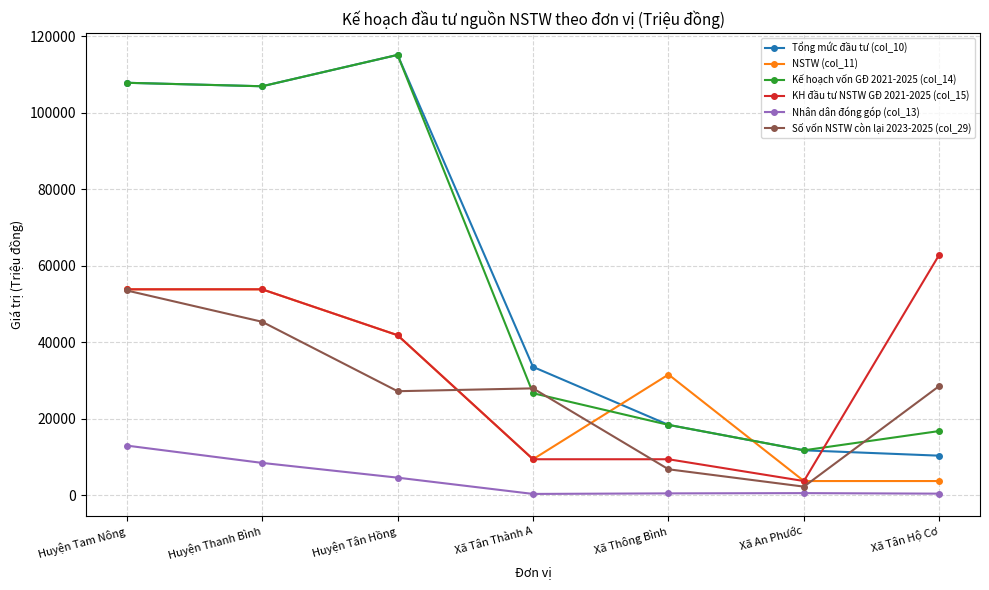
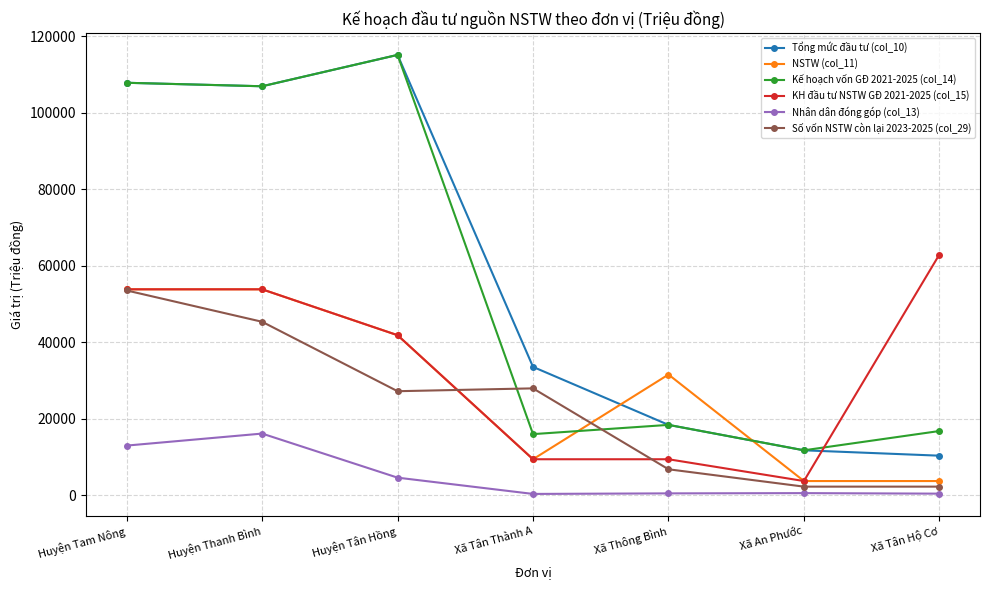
  {
    "Tổng mức đầu tư (col_10)": {
      "Xã Tân Thành A": 34000,
      "Xã Tân Hộ Cơ": 10000
    },
    "NSTW (col_11)": {
      "Xã Thông Bình": 32000,
      "Xã Tân Hộ Cơ": 4000
    },
    "Kế hoạch vốn GĐ 2021-2025 (col_14)": {
-     "Xã Tân Thành A": 27000,
+     "Xã Tân Thành A": 16000,
      "Xã Tân Hộ Cơ": 17000
    },
    "KH đầu tư NSTW GĐ 2021-2025 (col_15)": {
      "Xã Thông Bình": 9000,
      "Xã Tân Hộ Cơ": 63000
    },
    "Nhân dân đóng góp (col_13)": {
      "Huyện Tam Nông": 13000,
-     "Huyện Thanh Bình": 8000,
+     "Huyện Thanh Bình": 16000,
      "Huyện Tân Hồng": 5000,
      "Xã Tân Thành A": 0,
      "Xã Thông Bình": 1000,
      "Xã An Phước": 1000,
      "Xã Tân Hộ Cơ": 0
    },
    "Số vốn NSTW còn lại 2023-2025 (col_29)": {
      "Huyện Thanh Bình": 45000,
      "Huyện Tân Hồng": 27000,
      "Xã Tân Thành A": 28000,
      "Xã Thông Bình": 7000,
      "Xã An Phước": 2000,
-     "Xã Tân Hộ Cơ": 29000
+     "Xã Tân Hộ Cơ": 2000
    }
  }
